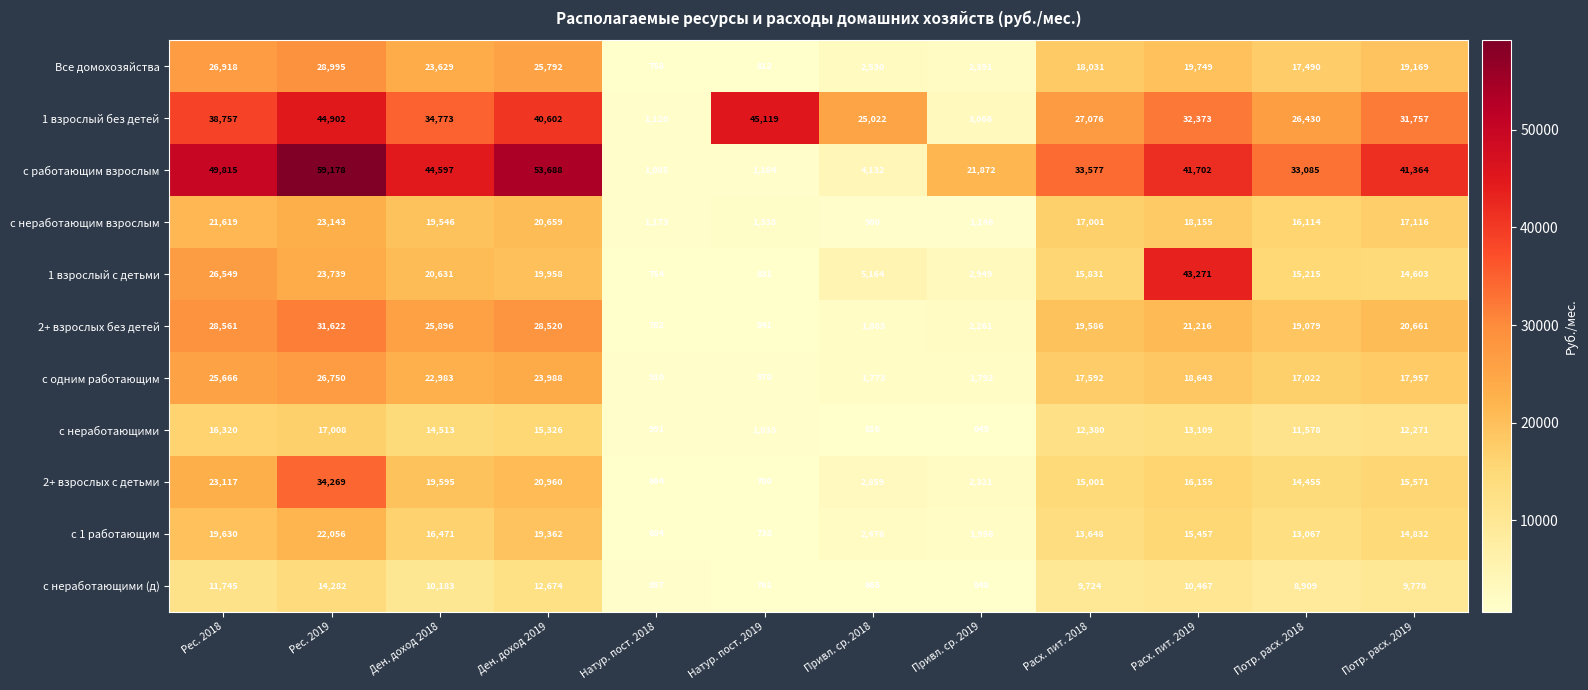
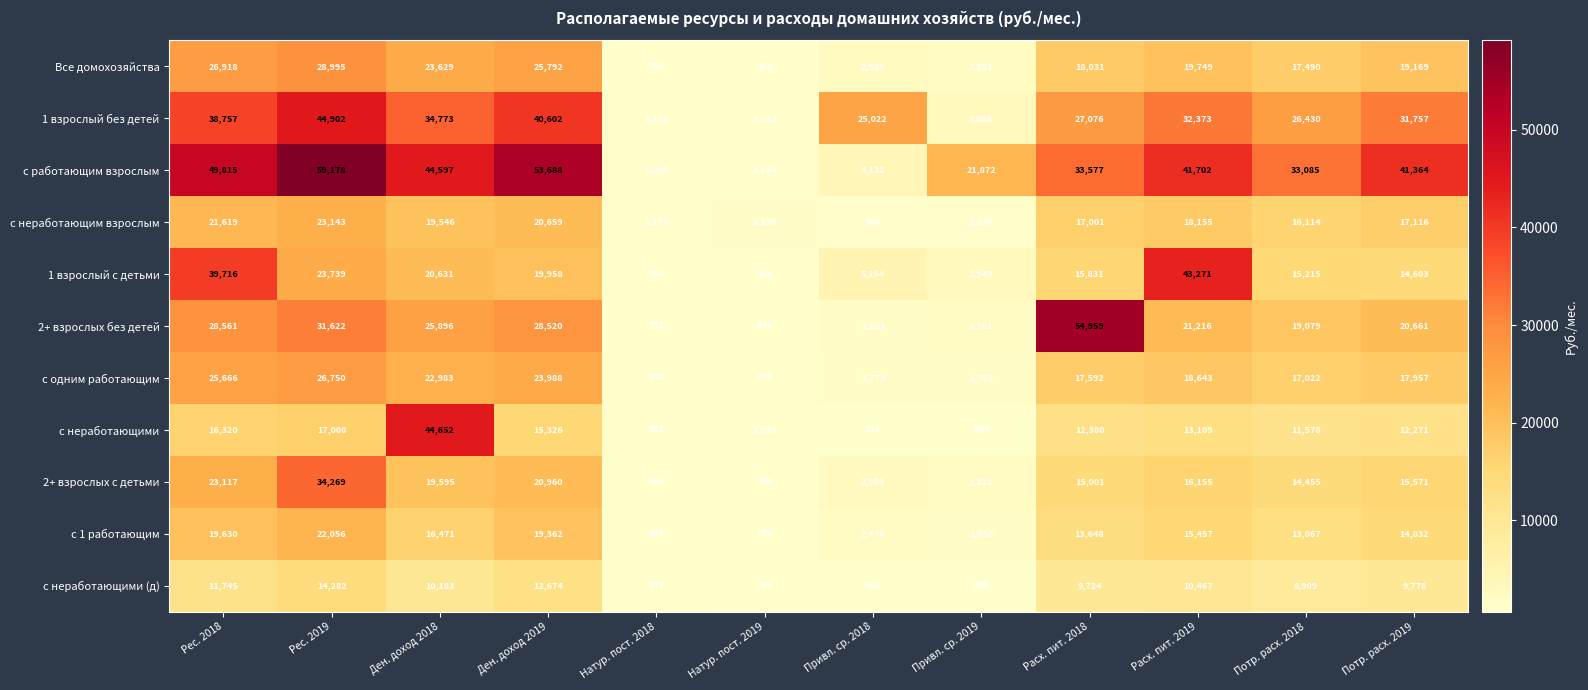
  {
    "Все домохозяйства": {
      "Рес. 2018": "26,918",
      "Рес. 2019": "28,995",
      "Ден. доход 2018": "23,629",
      "Ден. доход 2019": "25,792",
      "Натур. пост. 2018": "758",
      "Натур. пост. 2019": "812",
      "Привл. ср. 2018": "2,530",
      "Привл. ср. 2019": "2,391",
      "Расх. пит. 2018": "18,031",
      "Расх. пит. 2019": "19,749",
      "Потр. расх. 2018": "17,490",
      "Потр. расх. 2019": "19,169"
    },
    "1 взрослый без детей": {
      "Рес. 2018": "38,757",
      "Рес. 2019": "44,902",
      "Ден. доход 2018": "34,773",
      "Ден. доход 2019": "40,602",
      "Натур. пост. 2018": "1,120",
-     "Натур. пост. 2019": "45,119",
+     "Натур. пост. 2019": "1,233",
      "Привл. ср. 2018": "25,022",
      "Привл. ср. 2019": "3,066",
      "Расх. пит. 2018": "27,076",
      "Расх. пит. 2019": "32,373",
      "Потр. расх. 2018": "26,430",
      "Потр. расх. 2019": "31,757"
    },
    "с работающим взрослым": {
      "Рес. 2018": "49,815",
      "Рес. 2019": "59,178",
      "Ден. доход 2018": "44,597",
      "Ден. доход 2019": "53,688",
      "Натур. пост. 2018": "1,085",
      "Натур. пост. 2019": "1,164",
      "Привл. ср. 2018": "4,132",
      "Привл. ср. 2019": "21,872",
      "Расх. пит. 2018": "33,577",
      "Расх. пит. 2019": "41,702",
      "Потр. расх. 2018": "33,085",
      "Потр. расх. 2019": "41,364"
    },
    "с неработающим взрослым": {
      "Рес. 2018": "21,619",
      "Рес. 2019": "23,143",
      "Ден. доход 2018": "19,546",
      "Ден. доход 2019": "20,659",
      "Натур. пост. 2018": "1,173",
      "Натур. пост. 2019": "1,338",
      "Привл. ср. 2018": "900",
      "Привл. ср. 2019": "1,146",
      "Расх. пит. 2018": "17,001",
      "Расх. пит. 2019": "18,155",
      "Потр. расх. 2018": "16,114",
      "Потр. расх. 2019": "17,116"
    },
    "1 взрослый с детьми": {
-     "Рес. 2018": "26,549",
+     "Рес. 2018": "39,716",
      "Рес. 2019": "23,739",
      "Ден. доход 2018": "20,631",
      "Ден. доход 2019": "19,958",
      "Натур. пост. 2018": "754",
      "Натур. пост. 2019": "831",
      "Привл. ср. 2018": "5,164",
      "Привл. ср. 2019": "2,949",
      "Расх. пит. 2018": "15,831",
      "Расх. пит. 2019": "43,271",
      "Потр. расх. 2018": "15,215",
      "Потр. расх. 2019": "14,603"
    },
    "2+ взрослых без детей": {
      "Рес. 2018": "28,561",
      "Рес. 2019": "31,622",
      "Ден. доход 2018": "25,896",
      "Ден. доход 2019": "28,520",
      "Натур. пост. 2018": "782",
      "Натур. пост. 2019": "841",
      "Привл. ср. 2018": "1,883",
      "Привл. ср. 2019": "2,261",
-     "Расх. пит. 2018": "19,586",
+     "Расх. пит. 2018": "54,959",
      "Расх. пит. 2019": "21,216",
      "Потр. расх. 2018": "19,079",
      "Потр. расх. 2019": "20,661"
    },
    "с одним работающим": {
      "Рес. 2018": "25,666",
      "Рес. 2019": "26,750",
      "Ден. доход 2018": "22,983",
      "Ден. доход 2019": "23,988",
      "Натур. пост. 2018": "910",
      "Натур. пост. 2019": "970",
      "Привл. ср. 2018": "1,773",
      "Привл. ср. 2019": "1,792",
      "Расх. пит. 2018": "17,592",
      "Расх. пит. 2019": "18,643",
      "Потр. расх. 2018": "17,022",
      "Потр. расх. 2019": "17,957"
    },
    "с неработающими": {
      "Рес. 2018": "16,320",
      "Рес. 2019": "17,008",
-     "Ден. доход 2018": "14,513",
+     "Ден. доход 2018": "44,652",
      "Ден. доход 2019": "15,326",
      "Натур. пост. 2018": "991",
      "Натур. пост. 2019": "1,033",
      "Привл. ср. 2018": "816",
      "Привл. ср. 2019": "649",
      "Расх. пит. 2018": "12,380",
      "Расх. пит. 2019": "13,109",
      "Потр. расх. 2018": "11,578",
      "Потр. расх. 2019": "12,271"
    },
    "2+ взрослых с детьми": {
      "Рес. 2018": "23,117",
      "Рес. 2019": "34,269",
      "Ден. доход 2018": "19,595",
      "Ден. доход 2019": "20,960",
      "Натур. пост. 2018": "664",
      "Натур. пост. 2019": "700",
      "Привл. ср. 2018": "2,859",
      "Привл. ср. 2019": "2,321",
      "Расх. пит. 2018": "15,001",
      "Расх. пит. 2019": "16,155",
      "Потр. расх. 2018": "14,455",
      "Потр. расх. 2019": "15,571"
    },
    "с 1 работающим": {
      "Рес. 2018": "19,630",
      "Рес. 2019": "22,056",
      "Ден. доход 2018": "16,471",
      "Ден. доход 2019": "19,362",
      "Натур. пост. 2018": "684",
      "Натур. пост. 2019": "738",
      "Привл. ср. 2018": "2,476",
      "Привл. ср. 2019": "1,956",
      "Расх. пит. 2018": "13,648",
      "Расх. пит. 2019": "15,457",
      "Потр. расх. 2018": "13,067",
      "Потр. расх. 2019": "14,832"
    },
    "с неработающими (д)": {
      "Рес. 2018": "11,745",
      "Рес. 2019": "14,282",
      "Ден. доход 2018": "10,183",
      "Ден. доход 2019": "12,674",
      "Натур. пост. 2018": "897",
      "Натур. пост. 2019": "761",
      "Привл. ср. 2018": "665",
      "Привл. ср. 2019": "848",
      "Расх. пит. 2018": "9,724",
      "Расх. пит. 2019": "10,467",
      "Потр. расх. 2018": "8,909",
      "Потр. расх. 2019": "9,778"
    }
  }
